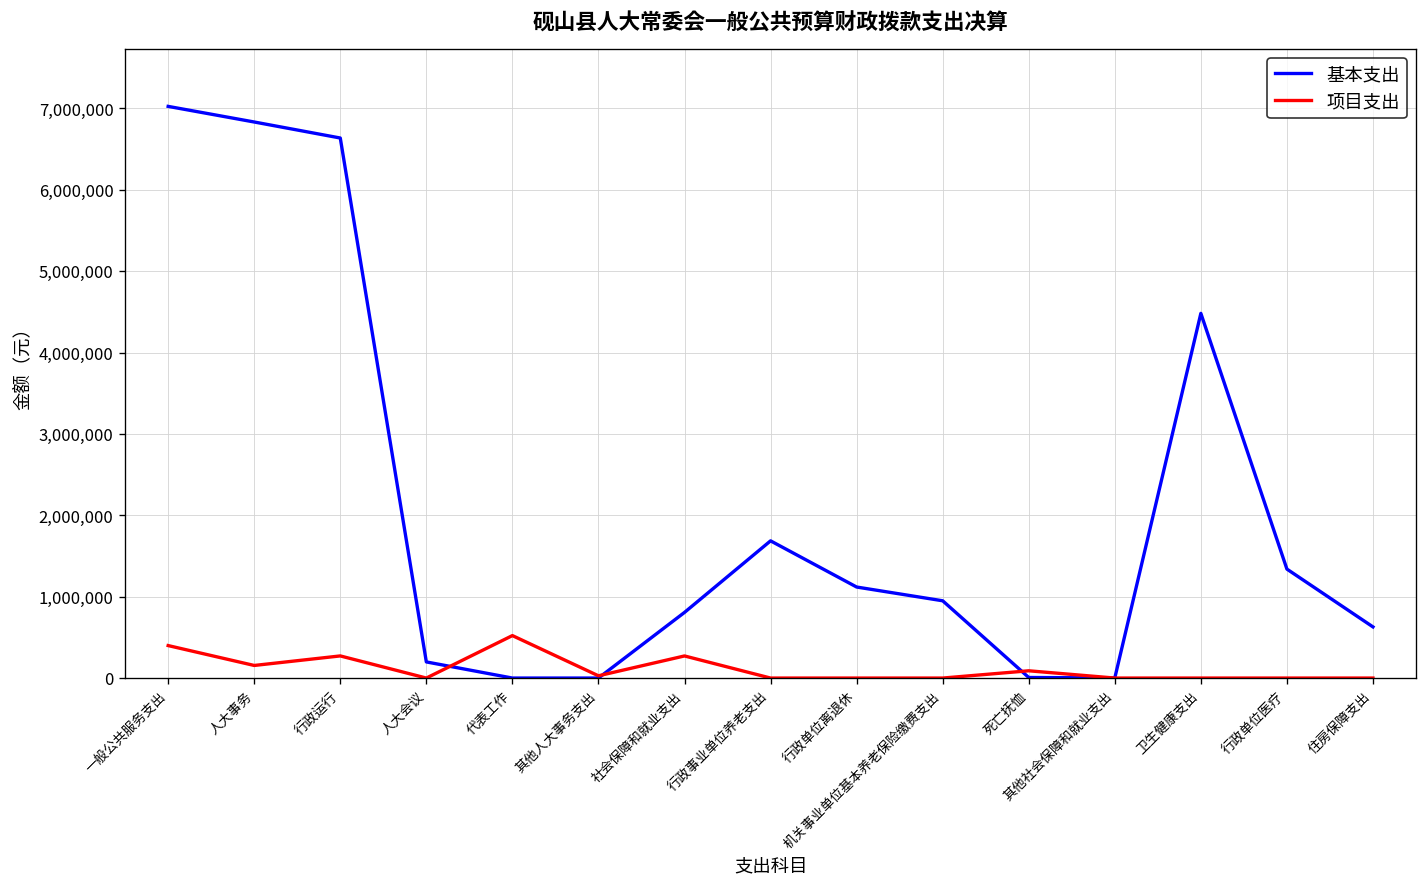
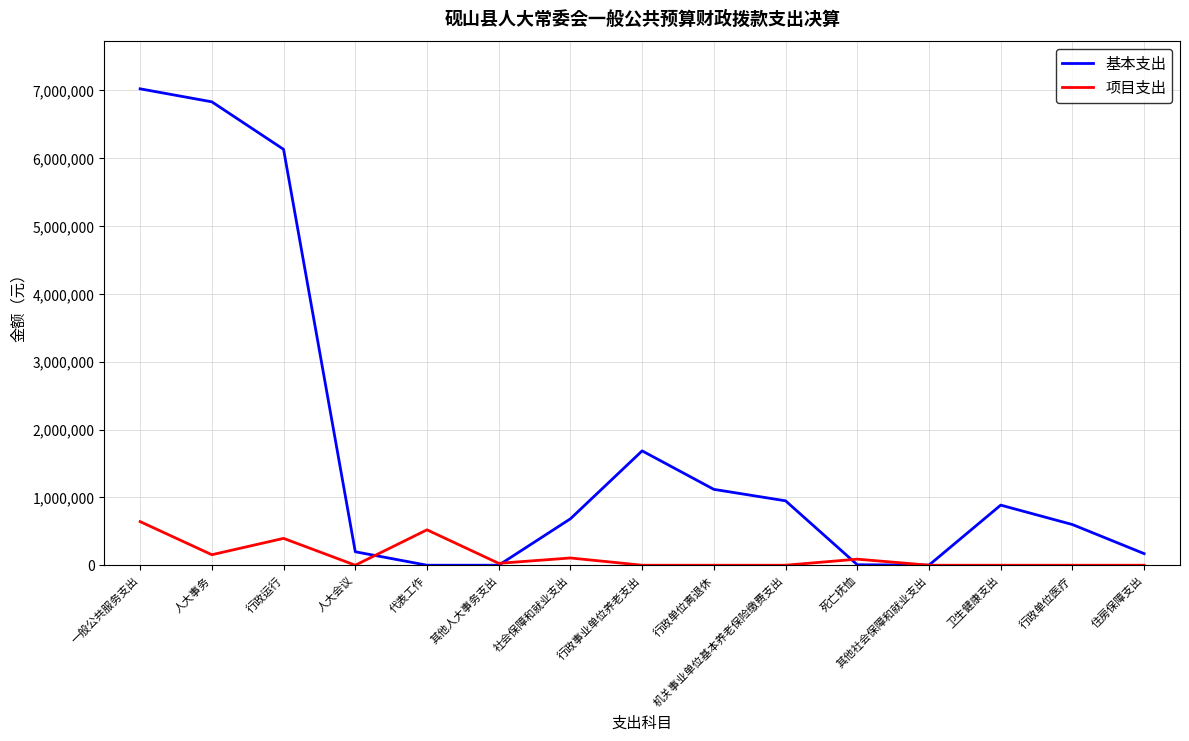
  {
    "基本支出": {
      "一般公共服务支出": "7,000,000",
      "人大事务": "6,800,000",
-     "行政运行": "6,600,000",
+     "行政运行": "6,100,000",
      "人大会议": "200,000",
      "代表工作": "0",
-     "社会保障和就业支出": "800,000",
+     "社会保障和就业支出": "700,000",
      "行政事业单位养老支出": "1,700,000",
      "行政单位离退休": "1,100,000",
      "机关事业单位基本养老保险缴费支出": "900,000",
      "死亡抚恤": "0",
-     "卫生健康支出": "4,500,000",
-     "行政单位医疗": "1,300,000",
-     "住房保障支出": "600,000"
+     "卫生健康支出": "900,000",
+     "行政单位医疗": "600,000",
+     "住房保障支出": "200,000"
    },
    "项目支出": {
-     "一般公共服务支出": "400,000",
+     "一般公共服务支出": "600,000",
      "人大事务": "200,000",
-     "行政运行": "300,000",
+     "行政运行": "400,000",
      "人大会议": "0",
      "代表工作": "500,000",
-     "社会保障和就业支出": "300,000",
+     "社会保障和就业支出": "100,000",
      "行政事业单位养老支出": "0",
      "行政单位离退休": "0",
      "机关事业单位基本养老保险缴费支出": "0",
      "死亡抚恤": "100,000",
      "卫生健康支出": "0",
      "行政单位医疗": "0",
      "住房保障支出": "0"
    }
  }
